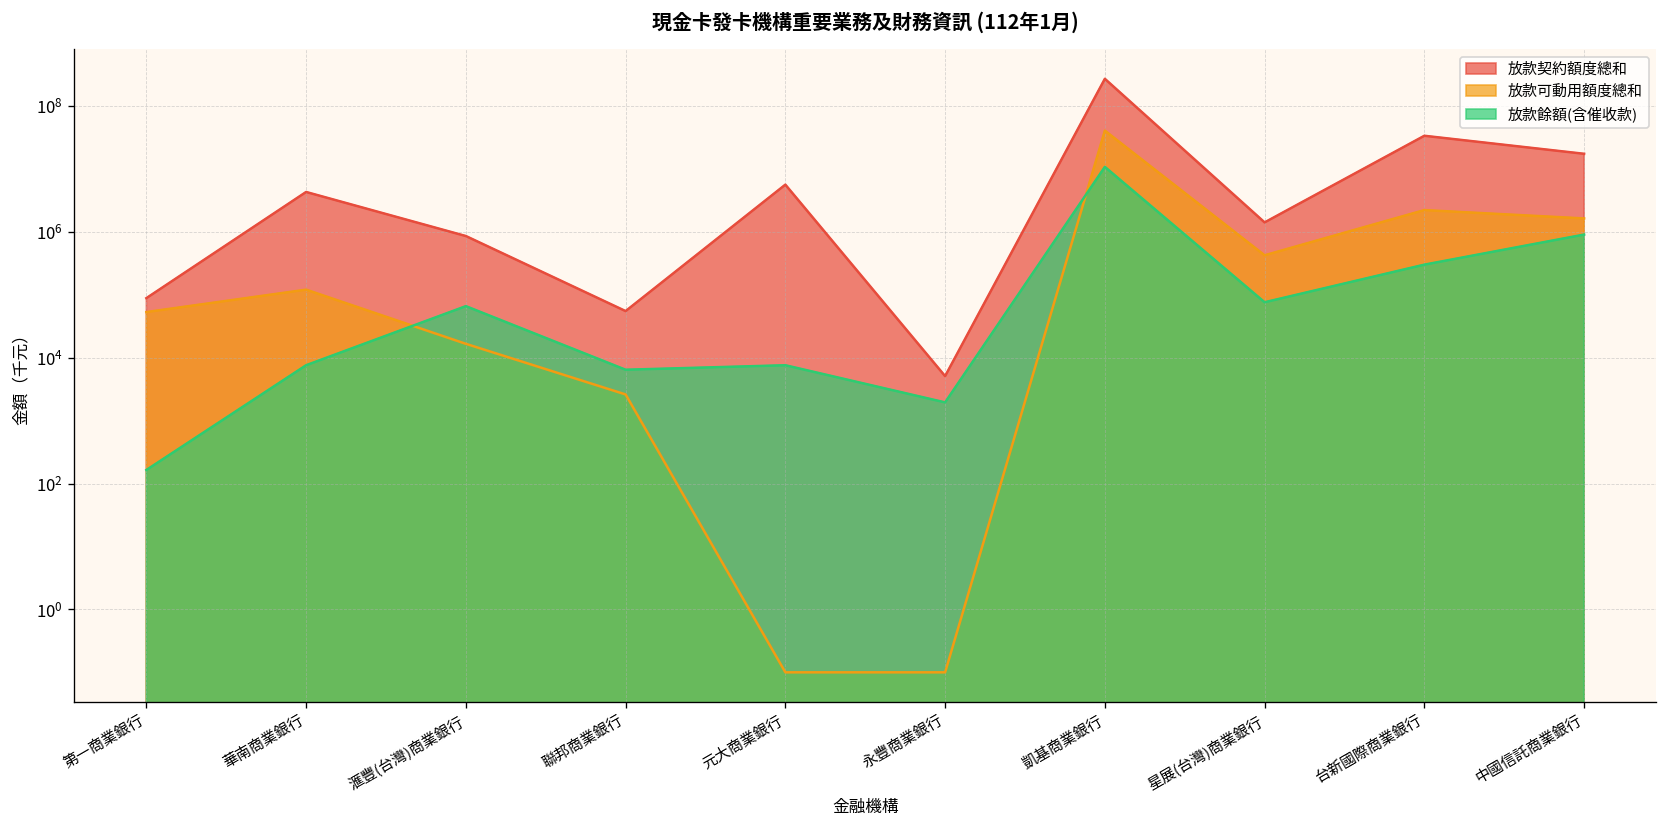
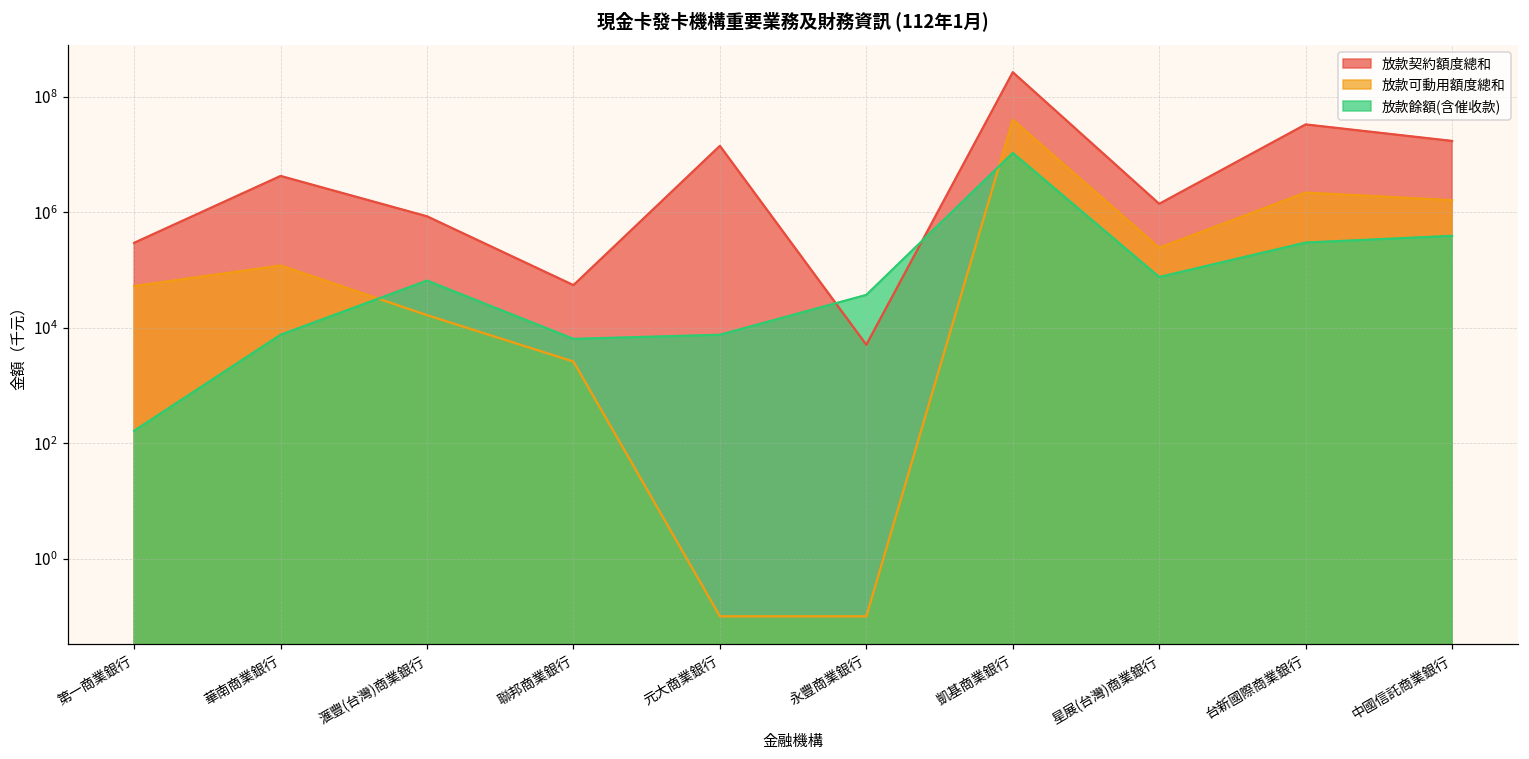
  {
    "放款契約額度總和": {
-     "第一商業銀行": 90000,
+     "第一商業銀行": 300000,
      "華南商業銀行": 4000000,
      "滙豐(台灣)商業銀行": 900000,
      "聯邦商業銀行": 50000,
-     "元大商業銀行": 6000000,
+     "元大商業銀行": 14000000,
      "永豐商業銀行": 5000,
      "凱基商業銀行": 300000000,
      "星展(台灣)商業銀行": 1400000,
      "台新國際商業銀行": 30000000,
      "中國信託商業銀行": 17000000
    },
    "放款可動用額度總和": {
      "第一商業銀行": 50000,
      "華南商業銀行": 120000,
      "滙豐(台灣)商業銀行": 17000,
      "聯邦商業銀行": 3000,
      "元大商業銀行": 0.10,
      "永豐商業銀行": 0.10,
      "凱基商業銀行": 40000000,
-     "星展(台灣)商業銀行": 400000,
+     "星展(台灣)商業銀行": 200000,
      "台新國際商業銀行": 2200000,
      "中國信託商業銀行": 1600000
    },
    "放款餘額(含催收款)": {
      "第一商業銀行": 160,
      "華南商業銀行": 8000,
      "滙豐(台灣)商業銀行": 70000,
      "聯邦商業銀行": 6000,
      "元大商業銀行": 8000,
-     "永豐商業銀行": 1900,
+     "永豐商業銀行": 40000,
      "凱基商業銀行": 11000000,
      "星展(台灣)商業銀行": 80000,
      "台新國際商業銀行": 300000,
-     "中國信託商業銀行": 900000
+     "中國信託商業銀行": 400000
    }
  }
